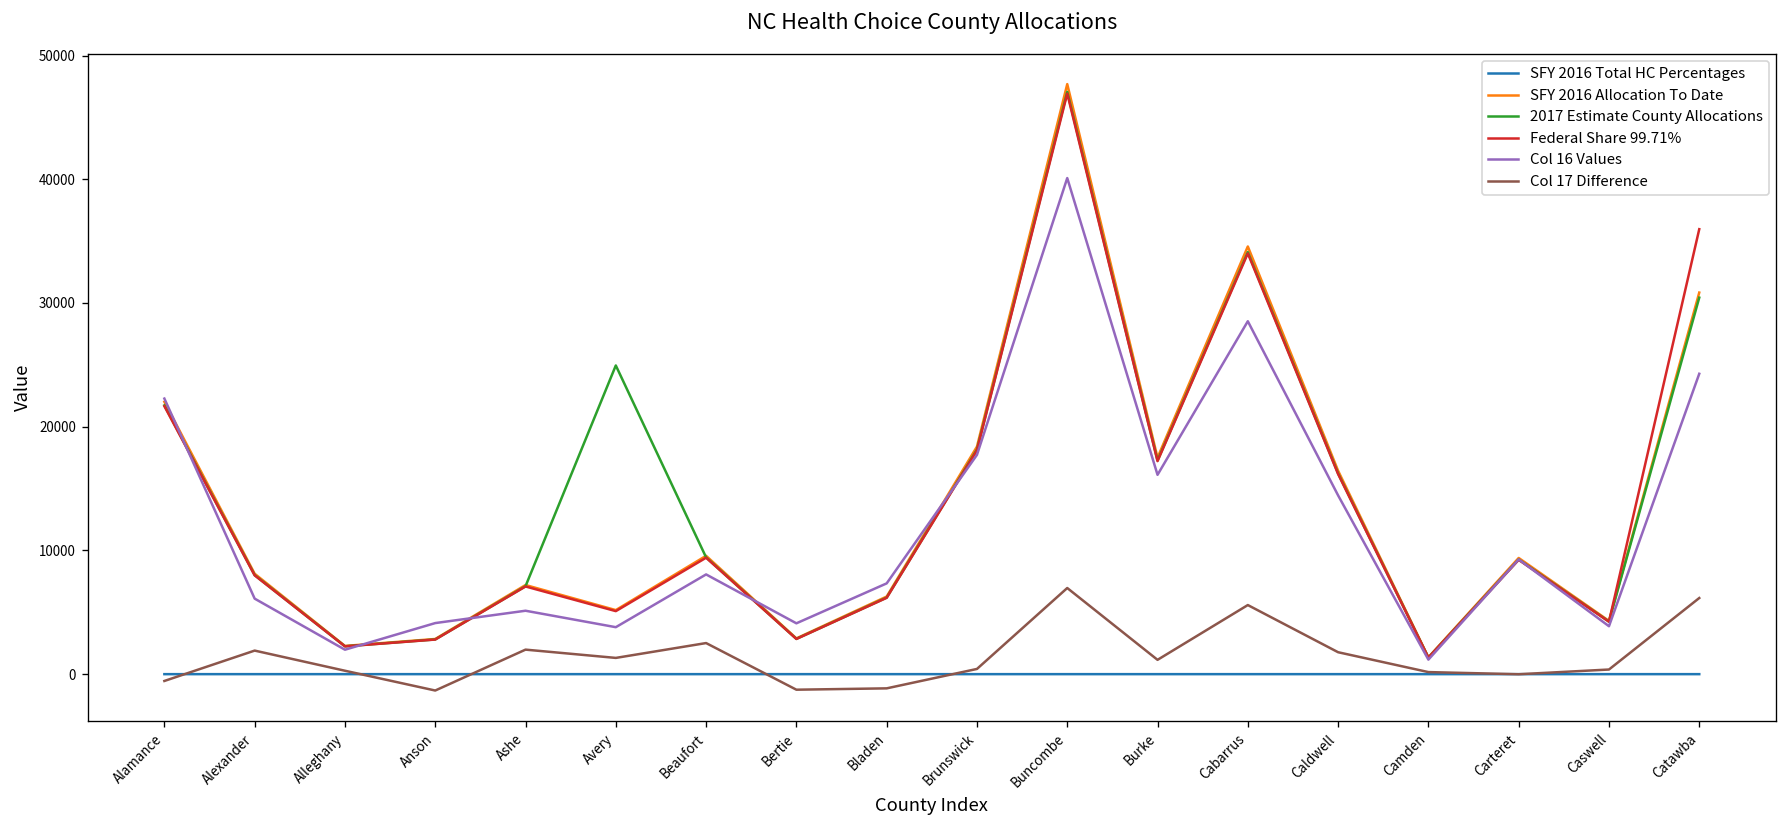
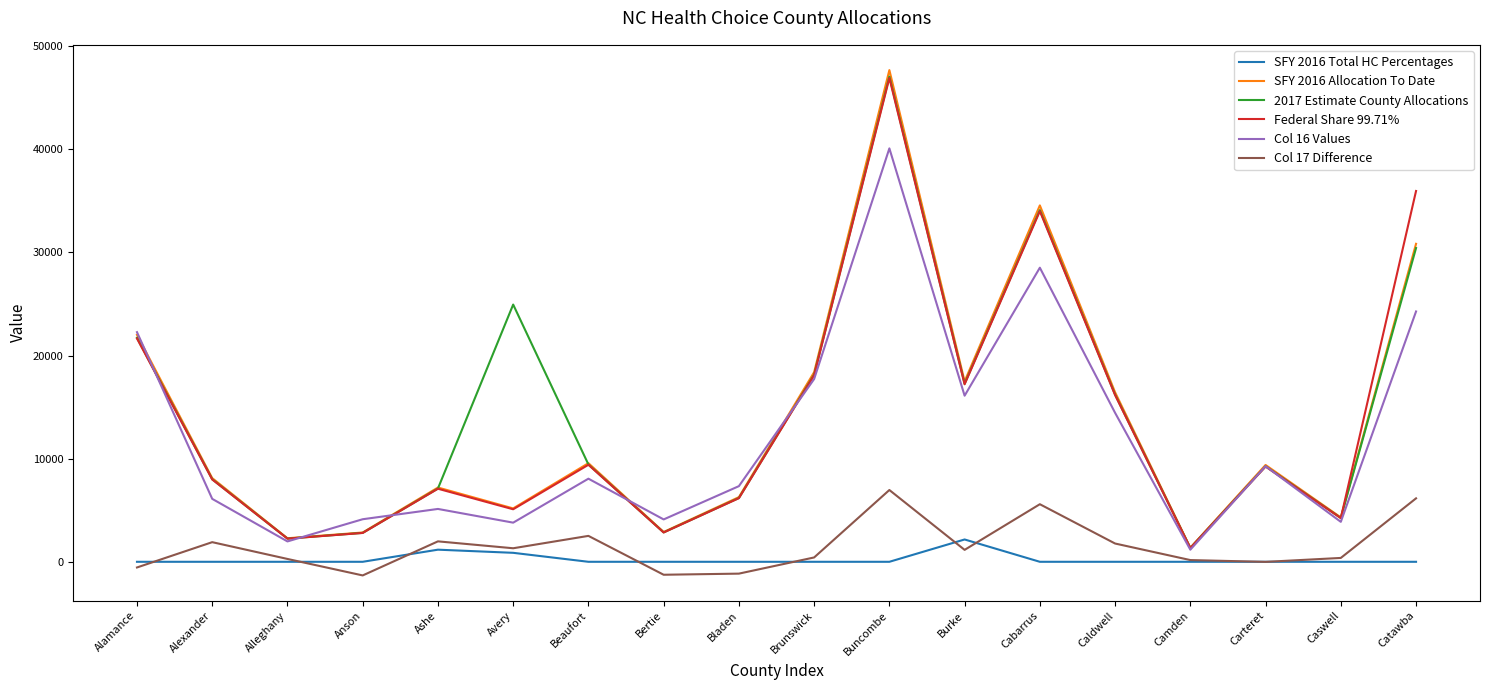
  {
    "SFY 2016 Total HC Percentages": {
      "Alamance": 0,
      "Alexander": 0,
      "Alleghany": 0,
      "Anson": 0,
-     "Ashe": 0,
-     "Avery": 0,
+     "Ashe": 1200,
+     "Avery": 900,
      "Beaufort": 0,
      "Bertie": 0,
      "Bladen": 0,
      "Brunswick": 0,
      "Buncombe": 0,
-     "Burke": 0,
+     "Burke": 2200,
      "Cabarrus": 0,
      "Caldwell": 0,
      "Caswell": 0,
      "Catawba": 0
    },
    "SFY 2016 Allocation To Date": {
      "Alamance": 22000,
      "Buncombe": 47700,
      "Cabarrus": 34600,
      "Catawba": 30800
    },
    "2017 Estimate County Allocations": {
      "Avery": 25000,
      "Catawba": 30400
    },
    "Federal Share 99.71%": {
      "Catawba": 36000
    },
    "Col 16 Values": {
      "Alamance": 22300,
      "Alexander": 6100,
      "Alleghany": 2000,
      "Anson": 4100,
      "Ashe": 5100,
      "Avery": 3800,
      "Beaufort": 8100,
      "Bertie": 4100,
      "Bladen": 7300,
      "Brunswick": 17700,
      "Buncombe": 40100,
      "Burke": 16100,
      "Cabarrus": 28500,
      "Caldwell": 14400,
      "Caswell": 3900,
      "Catawba": 24300
    },
    "Col 17 Difference": {
      "Alamance": -600,
      "Alexander": 1900,
      "Alleghany": 300,
      "Anson": -1300,
      "Ashe": 2000,
      "Avery": 1300,
      "Beaufort": 2500,
      "Bertie": -1300,
      "Bladen": -1100,
      "Brunswick": 400,
      "Buncombe": 7000,
      "Burke": 1200,
      "Cabarrus": 5600,
      "Caldwell": 1800,
      "Caswell": 400,
      "Catawba": 6200
    }
  }
